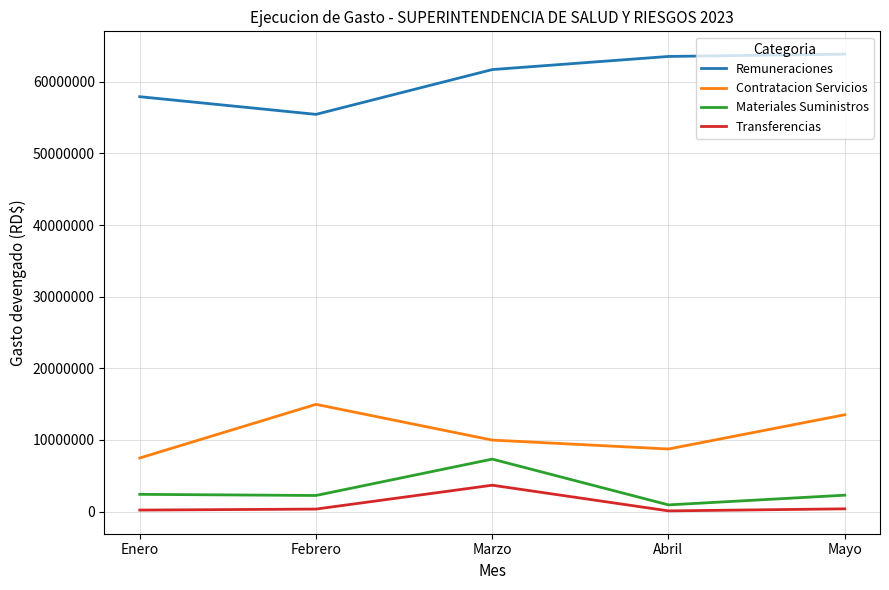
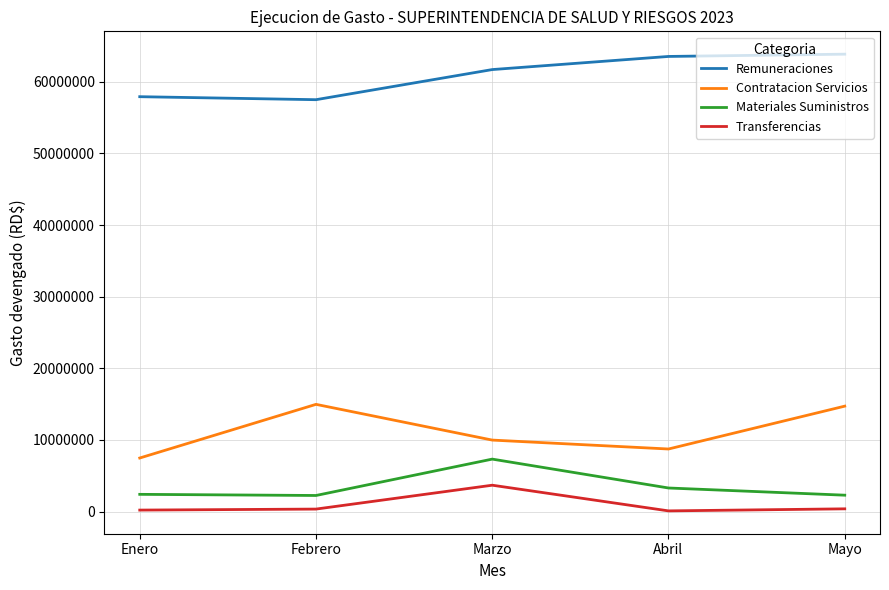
  {
    "Remuneraciones": {
      "Enero": 58000000,
-     "Febrero": 55000000,
+     "Febrero": 57000000,
      "Marzo": 62000000,
      "Abril": 64000000
    },
    "Contratacion Servicios": {
      "Enero": 7000000,
      "Febrero": 15000000,
      "Marzo": 10000000,
      "Abril": 9000000,
-     "Mayo": 14000000
+     "Mayo": 15000000
    },
    "Materiales Suministros": {
      "Enero": 2000000,
      "Febrero": 2000000,
      "Marzo": 7000000,
-     "Abril": 1000000,
+     "Abril": 3000000,
      "Mayo": 2000000
    },
    "Transferencias": {
      "Enero": 0,
      "Febrero": 0,
      "Marzo": 4000000,
      "Abril": 0,
      "Mayo": 0
    }
  }
